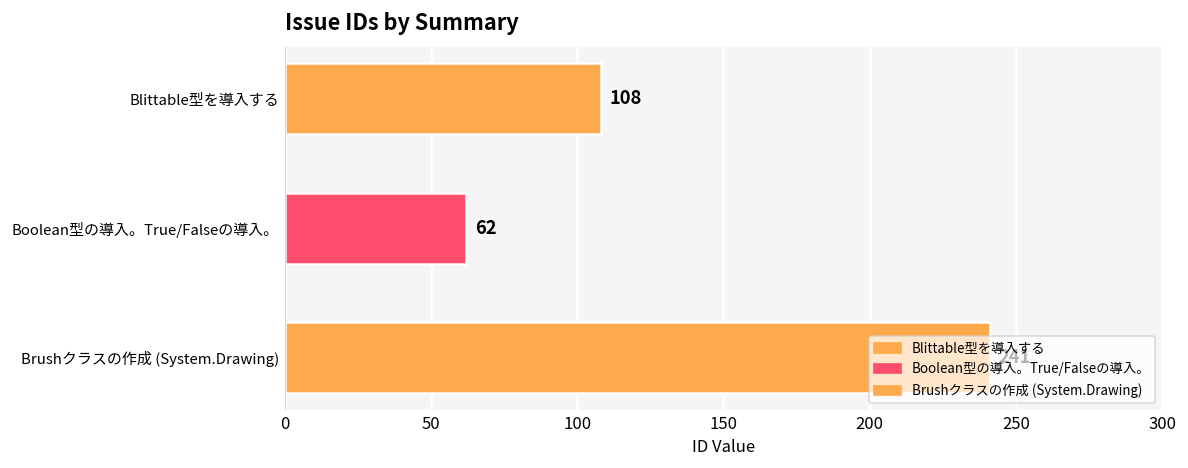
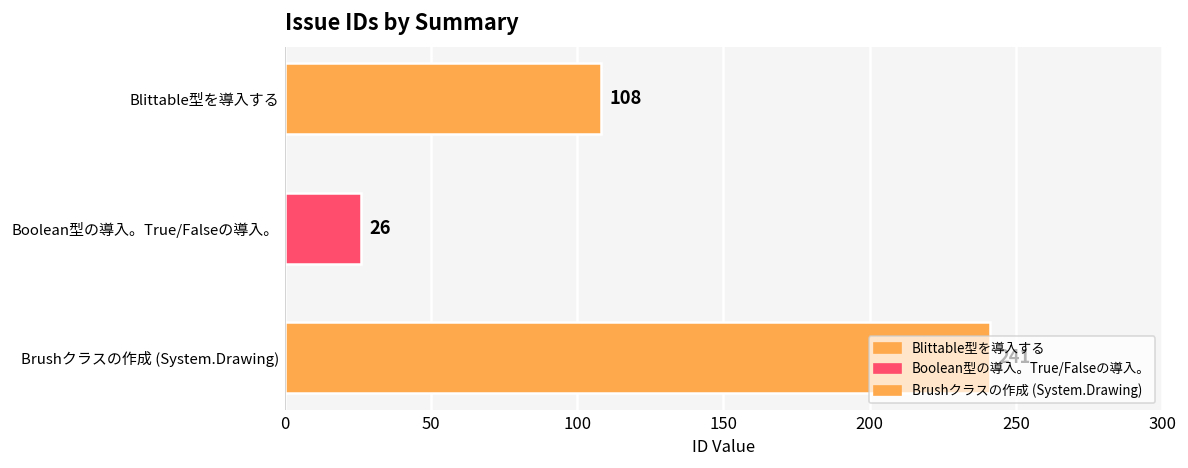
  {
    "Blittable型を導入する": 108,
-   "Boolean型の導入。True/Falseの導入。": 62
+   "Boolean型の導入。True/Falseの導入。": 26
  }
